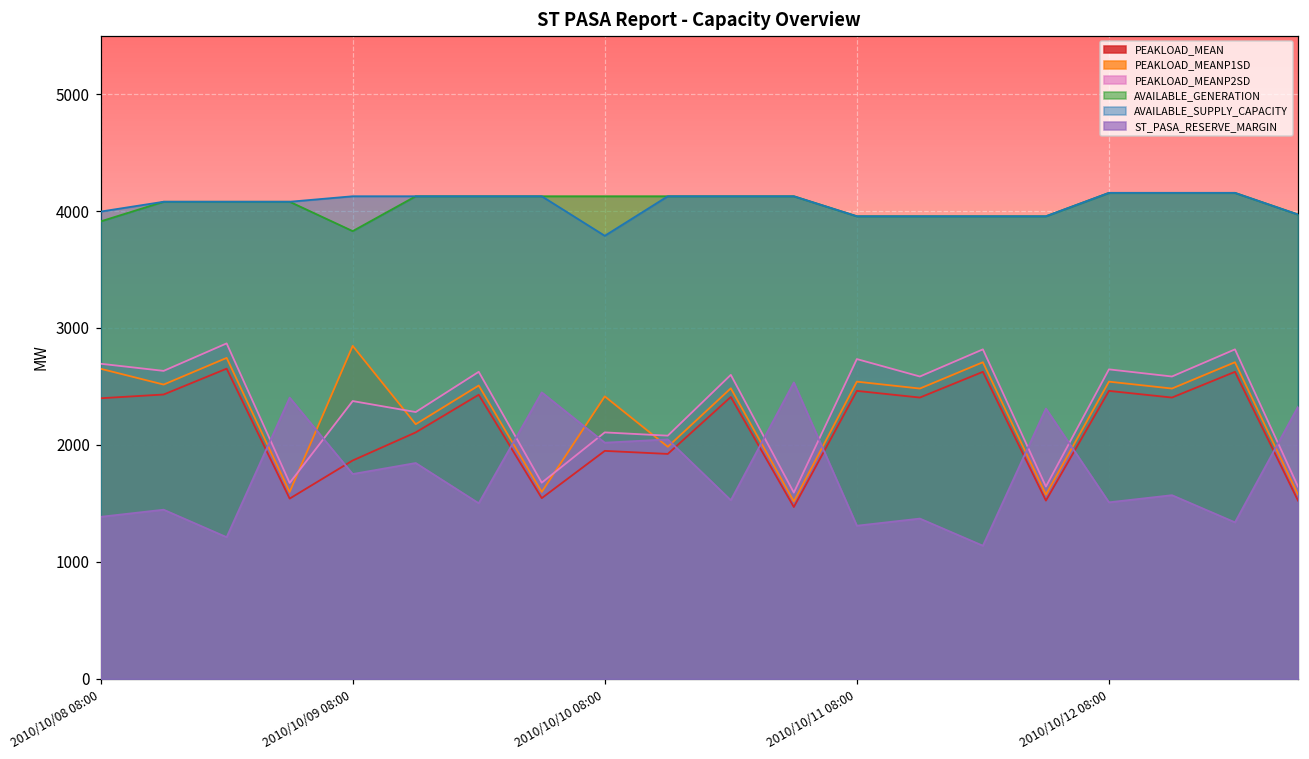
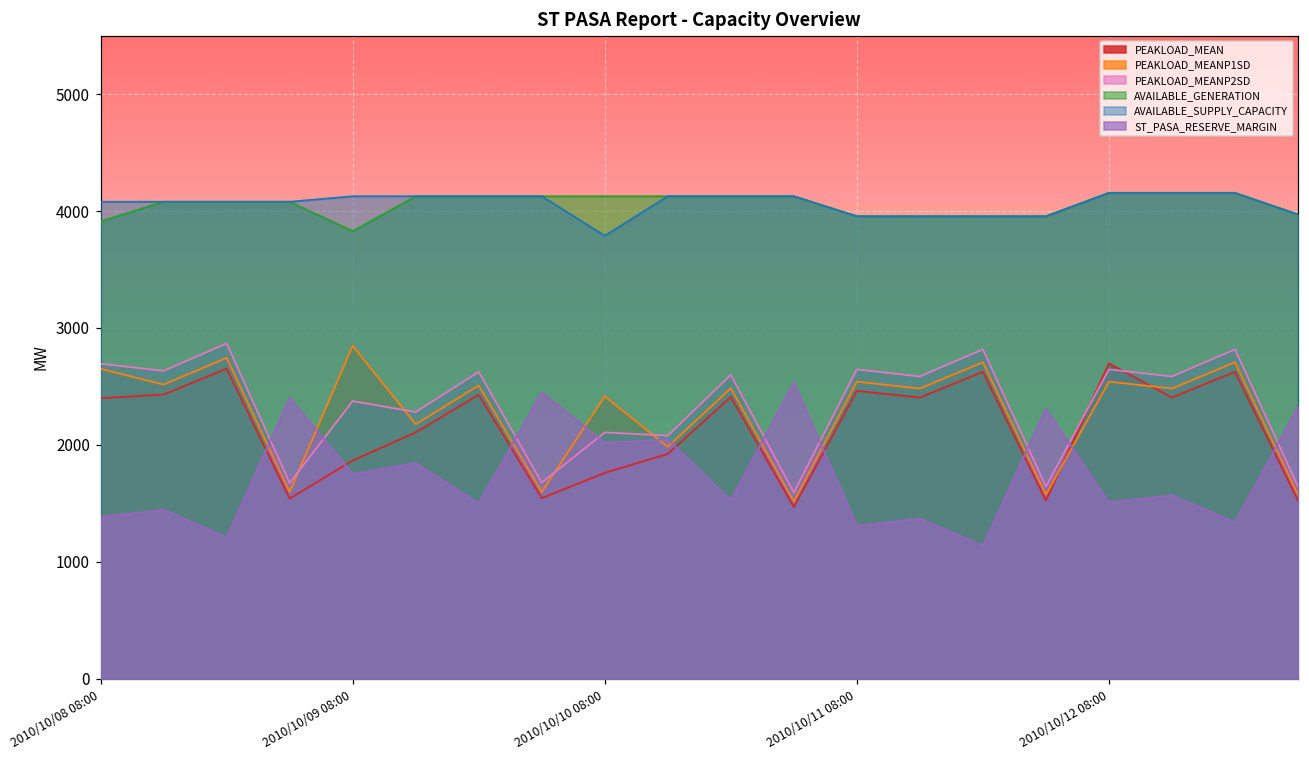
  {
    "PEAKLOAD_MEAN": {
      "2010/10/08 08:00": 2400,
      "2010/10/09 08:00": 1870,
-     "2010/10/10 08:00": 1950,
+     "2010/10/10 08:00": 1760,
      "2010/10/11 08:00": 2460,
-     "2010/10/12 08:00": 2460
+     "2010/10/12 08:00": 2700
    },
    "PEAKLOAD_MEANP1SD": {
      "2010/10/08 08:00": 2650,
      "2010/10/09 08:00": 2850,
      "2010/10/10 08:00": 2420,
      "2010/10/11 08:00": 2540,
      "2010/10/12 08:00": 2540
    },
    "PEAKLOAD_MEANP2SD": {
      "2010/10/08 08:00": 2690,
      "2010/10/09 08:00": 2380,
      "2010/10/10 08:00": 2110,
-     "2010/10/11 08:00": 2730,
+     "2010/10/11 08:00": 2650,
      "2010/10/12 08:00": 2650
    },
    "AVAILABLE_GENERATION": {
      "2010/10/08 08:00": 3910,
      "2010/10/09 08:00": 3830,
      "2010/10/10 08:00": 4130
    },
    "AVAILABLE_SUPPLY_CAPACITY": {
-     "2010/10/08 08:00": 4000,
+     "2010/10/08 08:00": 4080,
      "2010/10/09 08:00": 4130,
      "2010/10/10 08:00": 3790
    },
    "ST_PASA_RESERVE_MARGIN": {
      "2010/10/08 08:00": 1390,
      "2010/10/09 08:00": 1750,
      "2010/10/10 08:00": 2020,
      "2010/10/11 08:00": 1310,
      "2010/10/12 08:00": 1510
    }
  }
